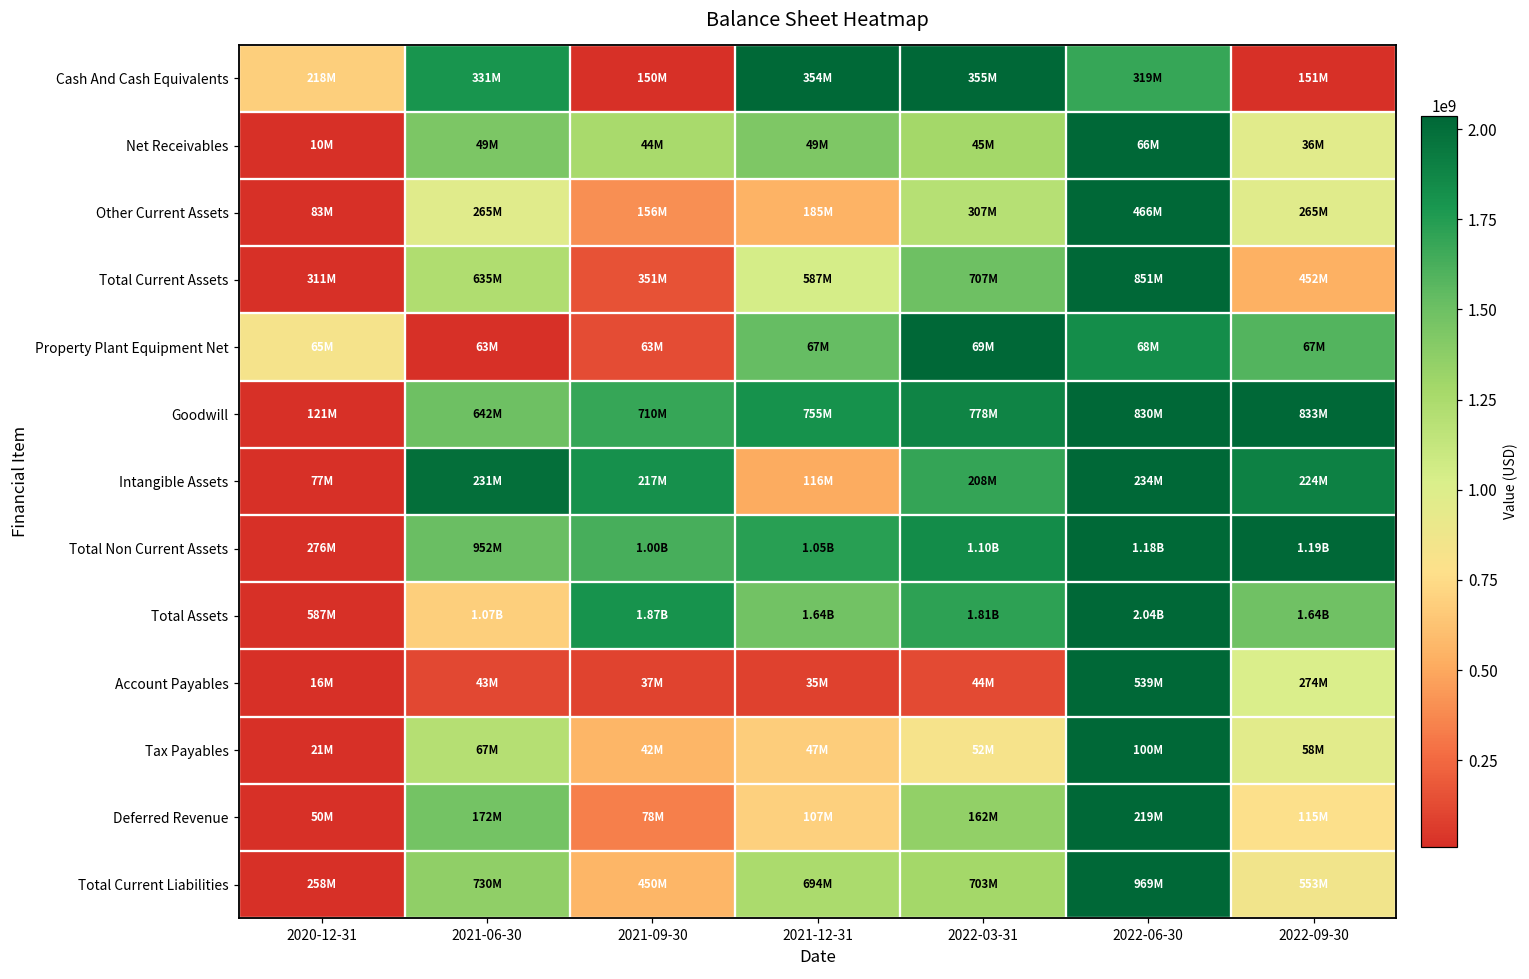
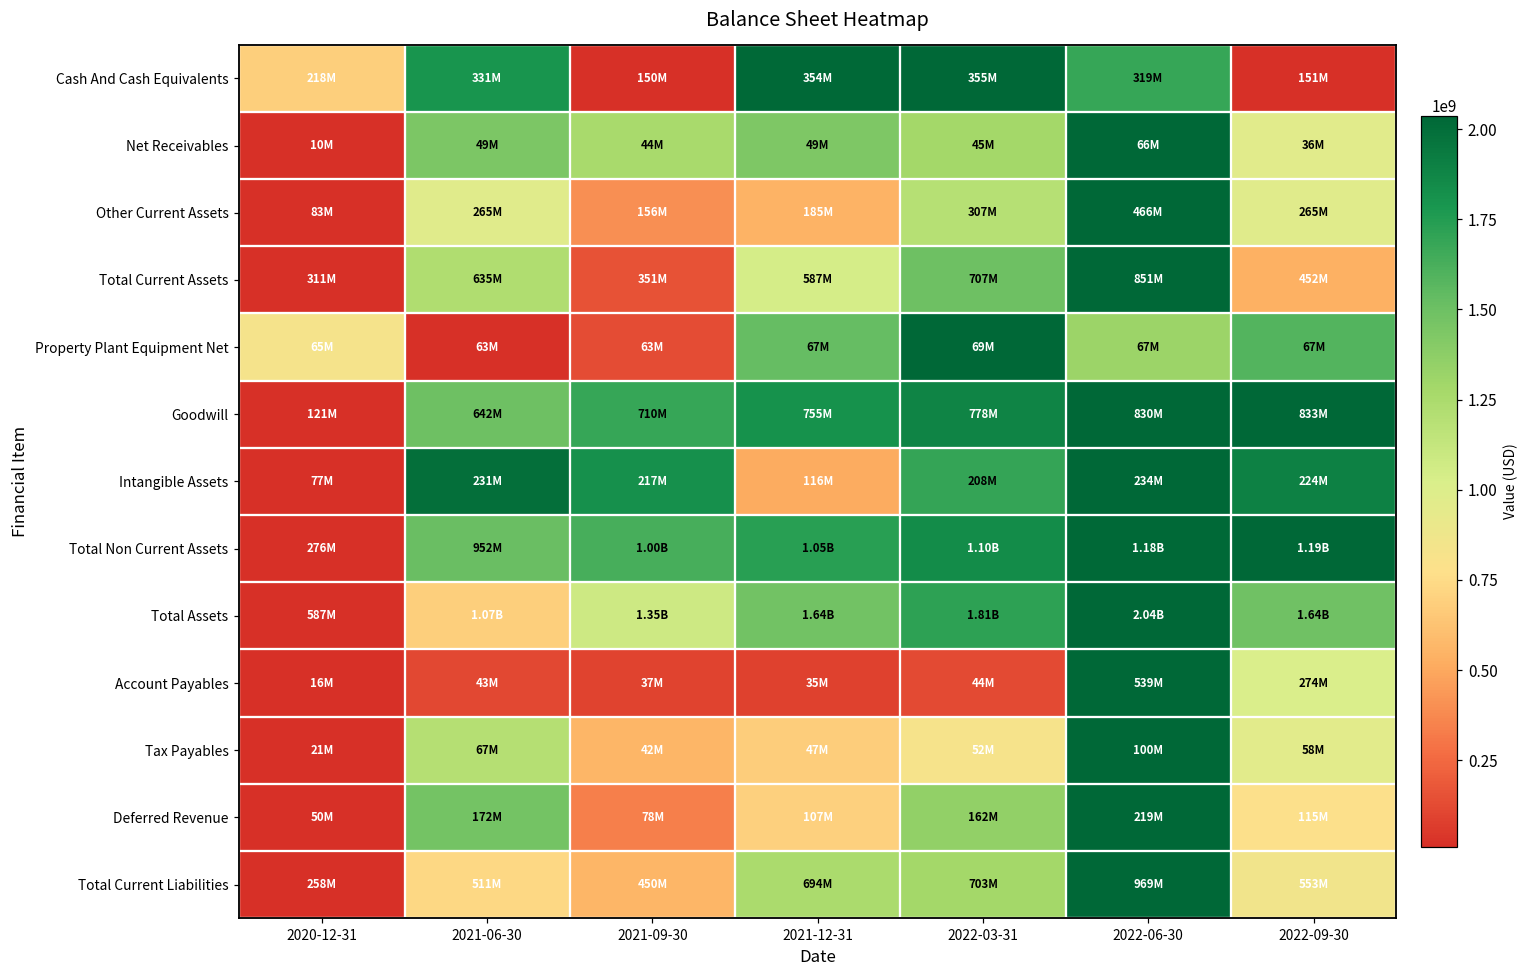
  {
    "Cash And Cash Equivalents": {
      "2020-12-31": "218M",
      "2021-06-30": "331M",
      "2021-09-30": "150M",
      "2021-12-31": "354M",
      "2022-03-31": "355M",
      "2022-06-30": "319M",
      "2022-09-30": "151M"
    },
    "Net Receivables": {
      "2020-12-31": "10M",
      "2021-06-30": "49M",
      "2021-09-30": "44M",
      "2021-12-31": "49M",
      "2022-03-31": "45M",
      "2022-06-30": "66M",
      "2022-09-30": "36M"
    },
    "Other Current Assets": {
      "2020-12-31": "83M",
      "2021-06-30": "265M",
      "2021-09-30": "156M",
      "2021-12-31": "185M",
      "2022-03-31": "307M",
      "2022-06-30": "466M",
      "2022-09-30": "265M"
    },
    "Total Current Assets": {
      "2020-12-31": "311M",
      "2021-06-30": "635M",
      "2021-09-30": "351M",
      "2021-12-31": "587M",
      "2022-03-31": "707M",
      "2022-06-30": "851M",
      "2022-09-30": "452M"
    },
    "Property Plant Equipment Net": {
      "2020-12-31": "65M",
      "2021-06-30": "63M",
      "2021-09-30": "63M",
      "2021-12-31": "67M",
      "2022-03-31": "69M",
-     "2022-06-30": "68M",
+     "2022-06-30": "67M",
      "2022-09-30": "67M"
    },
    "Goodwill": {
      "2020-12-31": "121M",
      "2021-06-30": "642M",
      "2021-09-30": "710M",
      "2021-12-31": "755M",
      "2022-03-31": "778M",
      "2022-06-30": "830M",
      "2022-09-30": "833M"
    },
    "Intangible Assets": {
      "2020-12-31": "77M",
      "2021-06-30": "231M",
      "2021-09-30": "217M",
      "2021-12-31": "116M",
      "2022-03-31": "208M",
      "2022-06-30": "234M",
      "2022-09-30": "224M"
    },
    "Total Non Current Assets": {
      "2020-12-31": "276M",
      "2021-06-30": "952M",
      "2021-09-30": "1.00B",
      "2021-12-31": "1.05B",
      "2022-03-31": "1.10B",
      "2022-06-30": "1.18B",
      "2022-09-30": "1.19B"
    },
    "Total Assets": {
      "2020-12-31": "587M",
      "2021-06-30": "1.07B",
-     "2021-09-30": "1.87B",
+     "2021-09-30": "1.35B",
      "2021-12-31": "1.64B",
      "2022-03-31": "1.81B",
      "2022-06-30": "2.04B",
      "2022-09-30": "1.64B"
    },
    "Account Payables": {
      "2020-12-31": "16M",
      "2021-06-30": "43M",
      "2021-09-30": "37M",
      "2021-12-31": "35M",
      "2022-03-31": "44M",
      "2022-06-30": "539M",
      "2022-09-30": "274M"
    },
    "Tax Payables": {
      "2020-12-31": "21M",
      "2021-06-30": "67M",
      "2021-09-30": "42M",
      "2021-12-31": "47M",
      "2022-03-31": "52M",
      "2022-06-30": "100M",
      "2022-09-30": "58M"
    },
    "Deferred Revenue": {
      "2020-12-31": "50M",
      "2021-06-30": "172M",
      "2021-09-30": "78M",
      "2021-12-31": "107M",
      "2022-03-31": "162M",
      "2022-06-30": "219M",
      "2022-09-30": "115M"
    },
    "Total Current Liabilities": {
      "2020-12-31": "258M",
-     "2021-06-30": "730M",
+     "2021-06-30": "511M",
      "2021-09-30": "450M",
      "2021-12-31": "694M",
      "2022-03-31": "703M",
      "2022-06-30": "969M",
      "2022-09-30": "553M"
    }
  }
